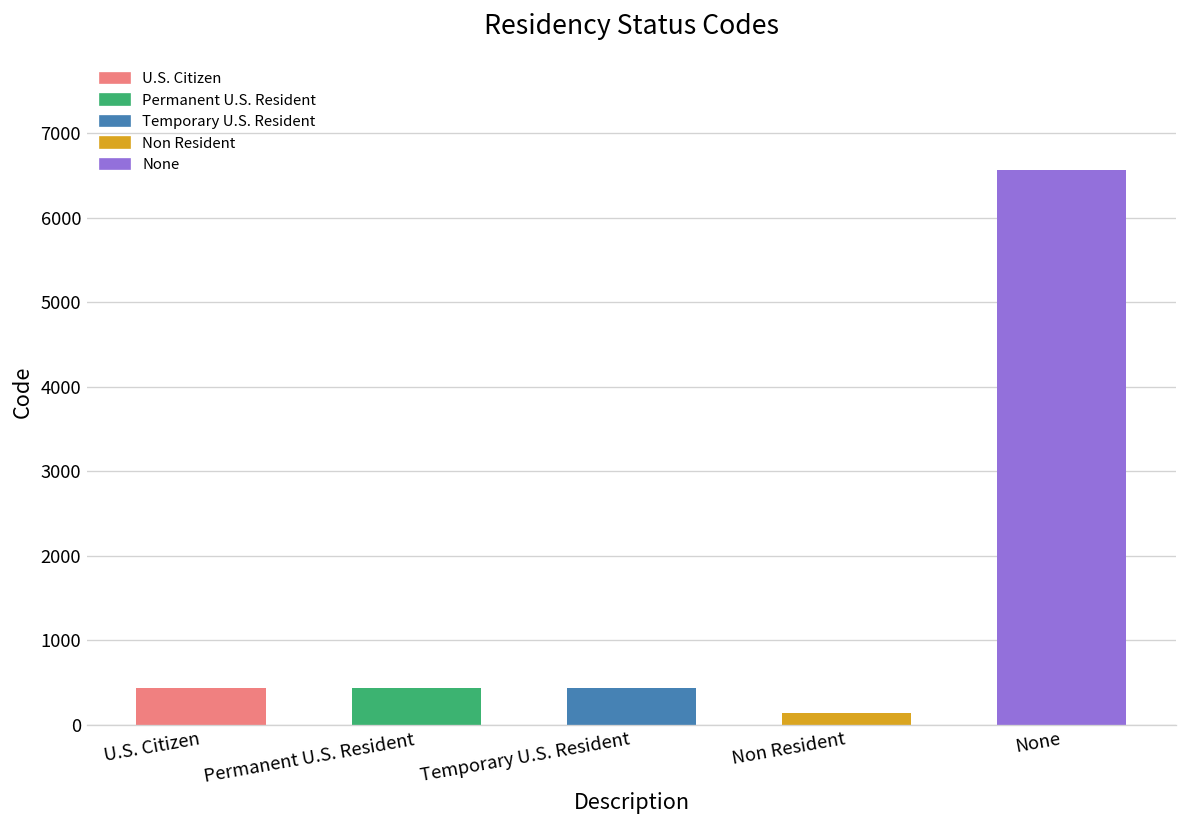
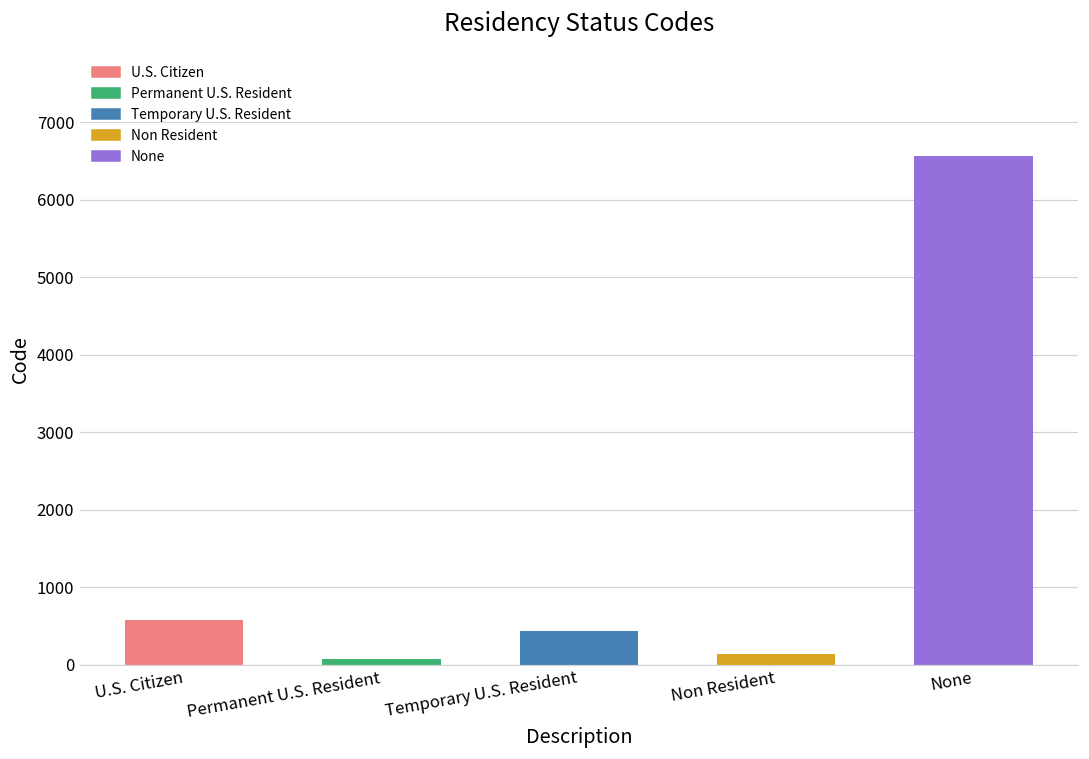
  {
-   "U.S. Citizen": 400,
-   "Permanent U.S. Resident": 400,
+   "U.S. Citizen": 600,
+   "Permanent U.S. Resident": 100,
    "Temporary U.S. Resident": 400,
    "Non Resident": 100,
    "None": 6600
  }
